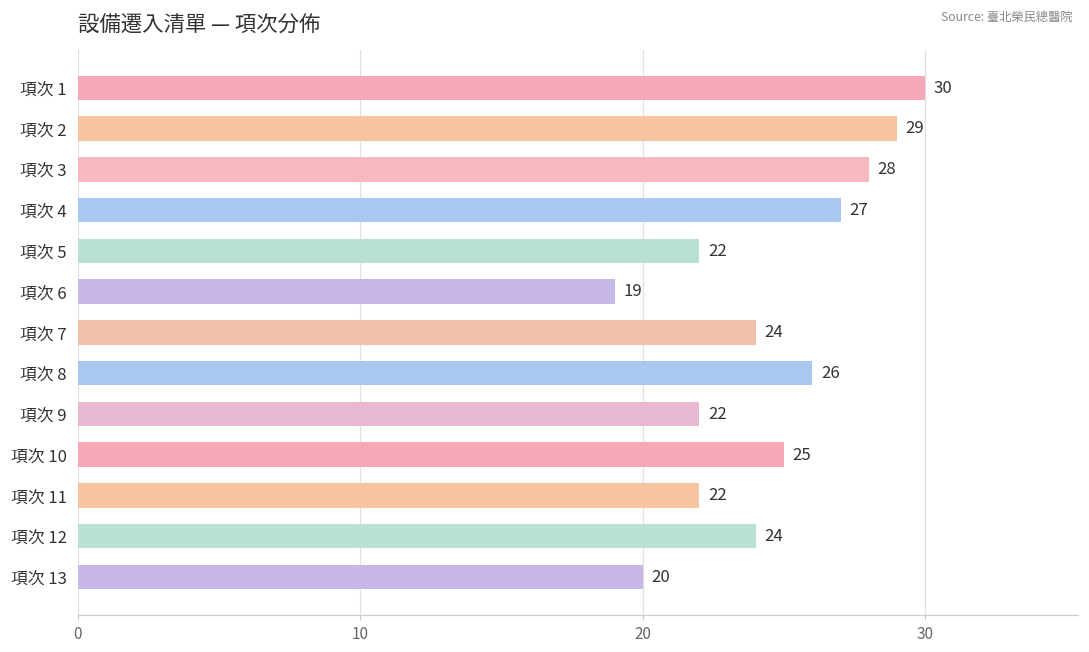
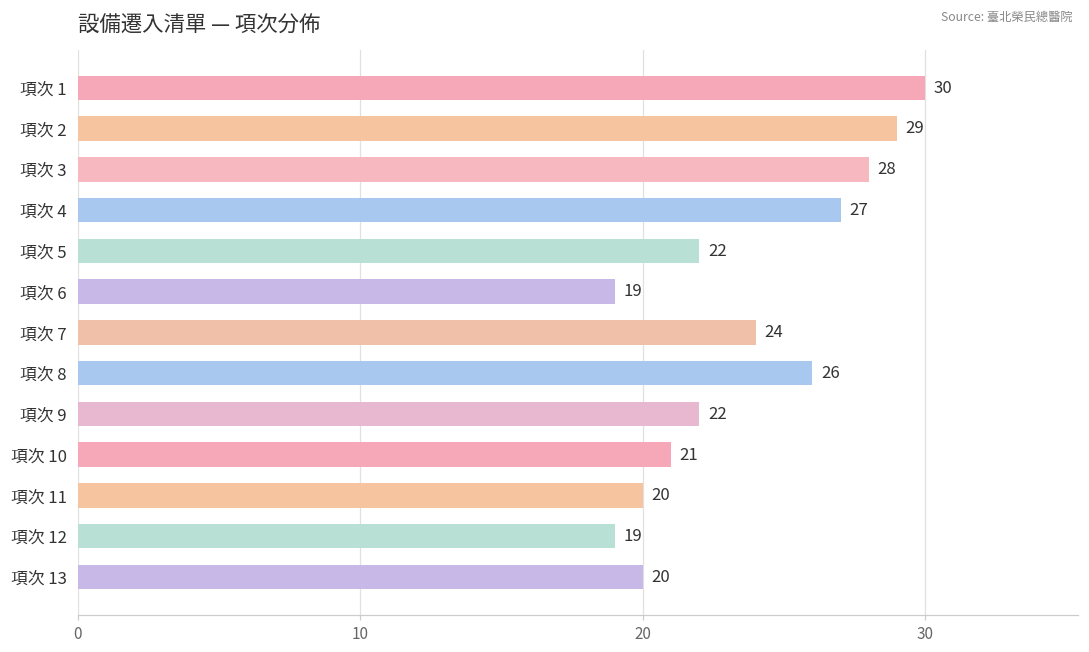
  {
    "項次 1": 30,
    "項次 2": 29,
    "項次 3": 28,
    "項次 4": 27,
    "項次 5": 22,
    "項次 6": 19,
    "項次 7": 24,
    "項次 8": 26,
    "項次 9": 22,
-   "項次 10": 25,
-   "項次 11": 22,
-   "項次 12": 24,
+   "項次 10": 21,
+   "項次 11": 20,
+   "項次 12": 19,
    "項次 13": 20
  }
